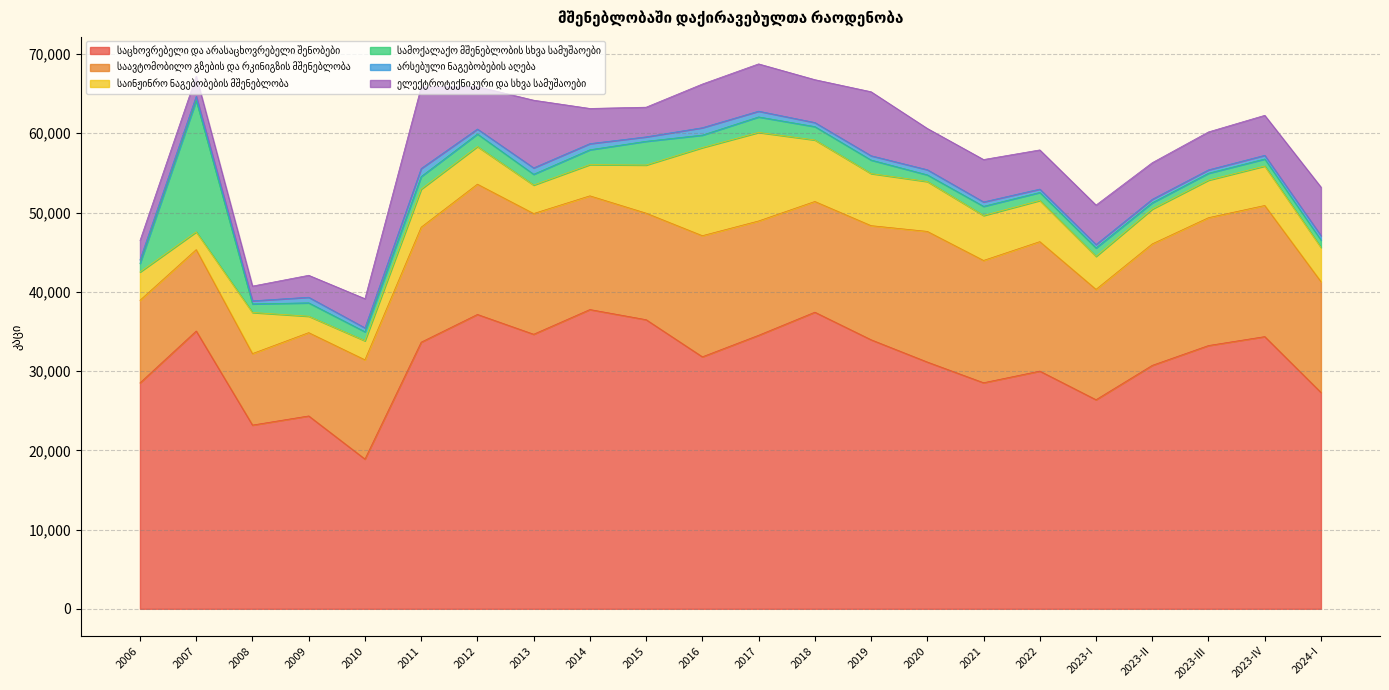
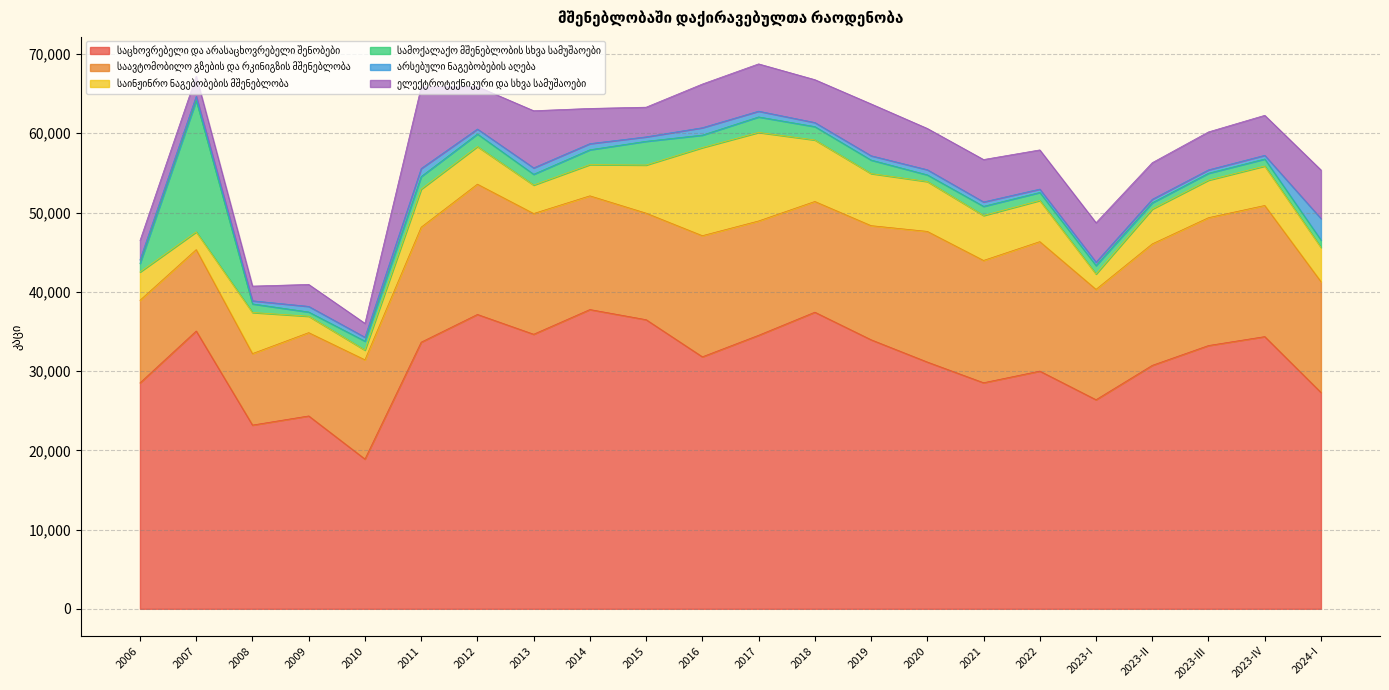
  {
    "საინჟინრო ნაგებობების მშენებლობა": {
      "2006": "4,000",
      "2007": "2,000",
      "2008": "5,000",
      "2009": "2,000",
-     "2010": "2,000",
+     "2010": "1,000",
      "2011": "5,000",
      "2012": "5,000",
      "2013": "4,000",
      "2014": "4,000",
      "2015": "6,000",
      "2016": "11,000",
      "2017": "11,000",
      "2018": "8,000",
      "2019": "7,000",
      "2020": "6,000",
      "2021": "6,000",
      "2022": "5,000",
-     "2023-I": "4,000",
+     "2023-I": "2,000",
      "2023-II": "4,000",
      "2023-III": "5,000",
      "2023-IV": "5,000",
      "2024-I": "4,000"
    },
    "სამოქალაქო მშენებლობის სხვა სამუშაოები": {
      "2006": "1,000",
      "2007": "17,000",
      "2008": "1,000",
-     "2009": "2,000",
+     "2009": "1,000",
      "2010": "1,000",
      "2011": "2,000",
      "2012": "2,000",
      "2013": "1,000",
      "2014": "2,000",
      "2015": "3,000",
      "2016": "2,000",
      "2017": "2,000",
      "2018": "2,000",
      "2019": "2,000",
      "2020": "1,000",
      "2021": "1,000",
      "2022": "1,000",
      "2023-I": "1,000",
      "2023-II": "1,000",
      "2023-III": "1,000",
      "2023-IV": "1,000",
      "2024-I": "1,000"
    },
    "არსებული ნაგებობების აღება": {
      "2006": "0",
      "2007": "1,000",
      "2008": "0",
      "2009": "1,000",
      "2010": "0",
      "2011": "1,000",
      "2012": "1,000",
      "2013": "1,000",
      "2014": "1,000",
      "2015": "1,000",
      "2016": "1,000",
      "2017": "1,000",
      "2018": "1,000",
      "2019": "1,000",
      "2020": "1,000",
      "2021": "1,000",
      "2022": "0",
      "2023-I": "0",
      "2023-II": "0",
      "2023-III": "0",
      "2023-IV": "0",
-     "2024-I": "1,000"
+     "2024-I": "3,000"
    },
    "ელექტროტექნიკური და სხვა სამუშაოები": {
      "2006": "2,000",
      "2008": "2,000",
      "2009": "3,000",
-     "2010": "4,000",
-     "2013": "9,000",
+     "2010": "2,000",
+     "2013": "7,000",
      "2014": "4,000",
      "2015": "4,000",
      "2016": "6,000",
      "2017": "6,000",
      "2018": "5,000",
-     "2019": "8,000",
+     "2019": "7,000",
      "2020": "5,000",
      "2021": "5,000",
      "2022": "5,000",
      "2023-I": "5,000",
      "2023-II": "5,000",
      "2023-III": "5,000",
      "2023-IV": "5,000",
      "2024-I": "6,000"
    }
  }
